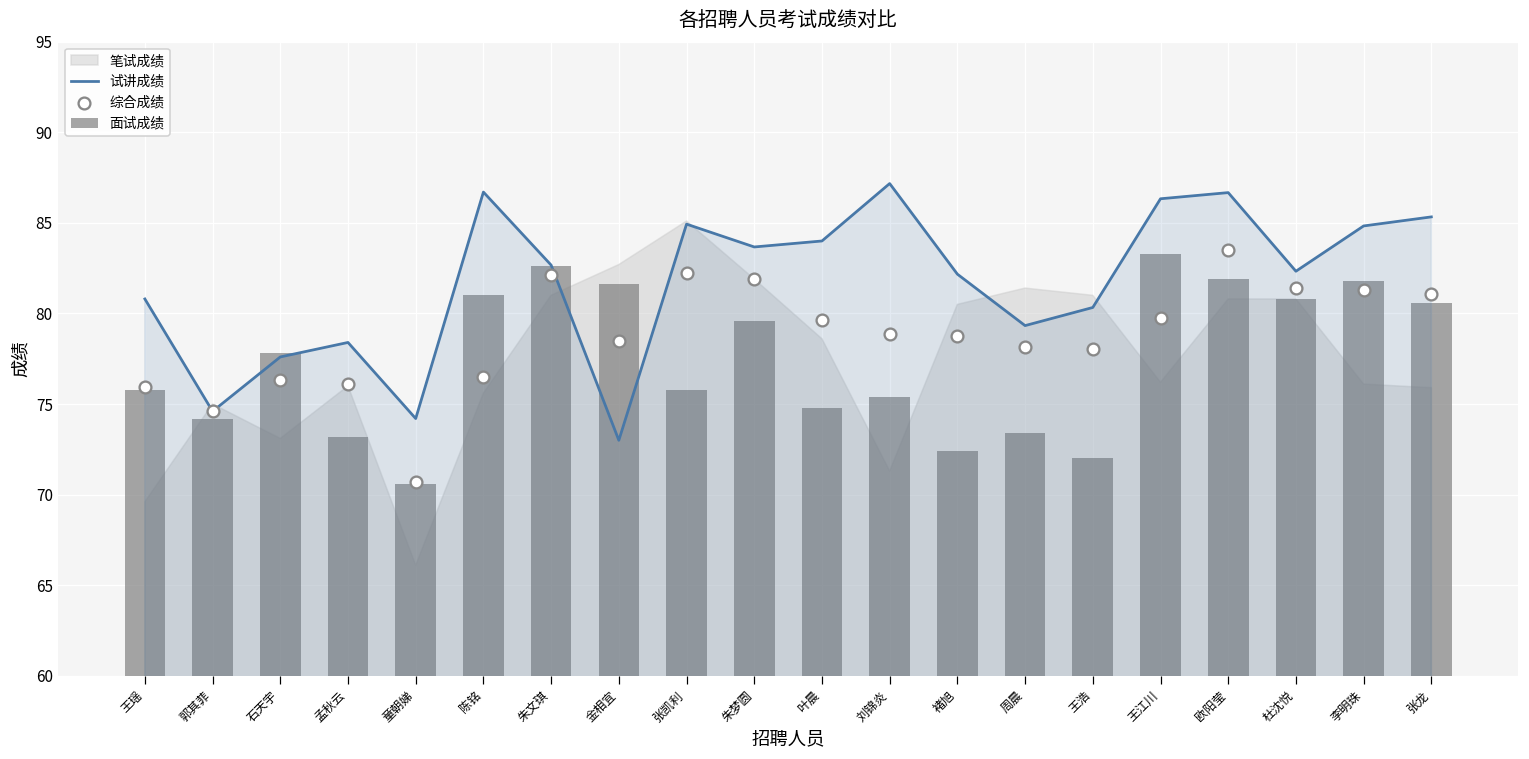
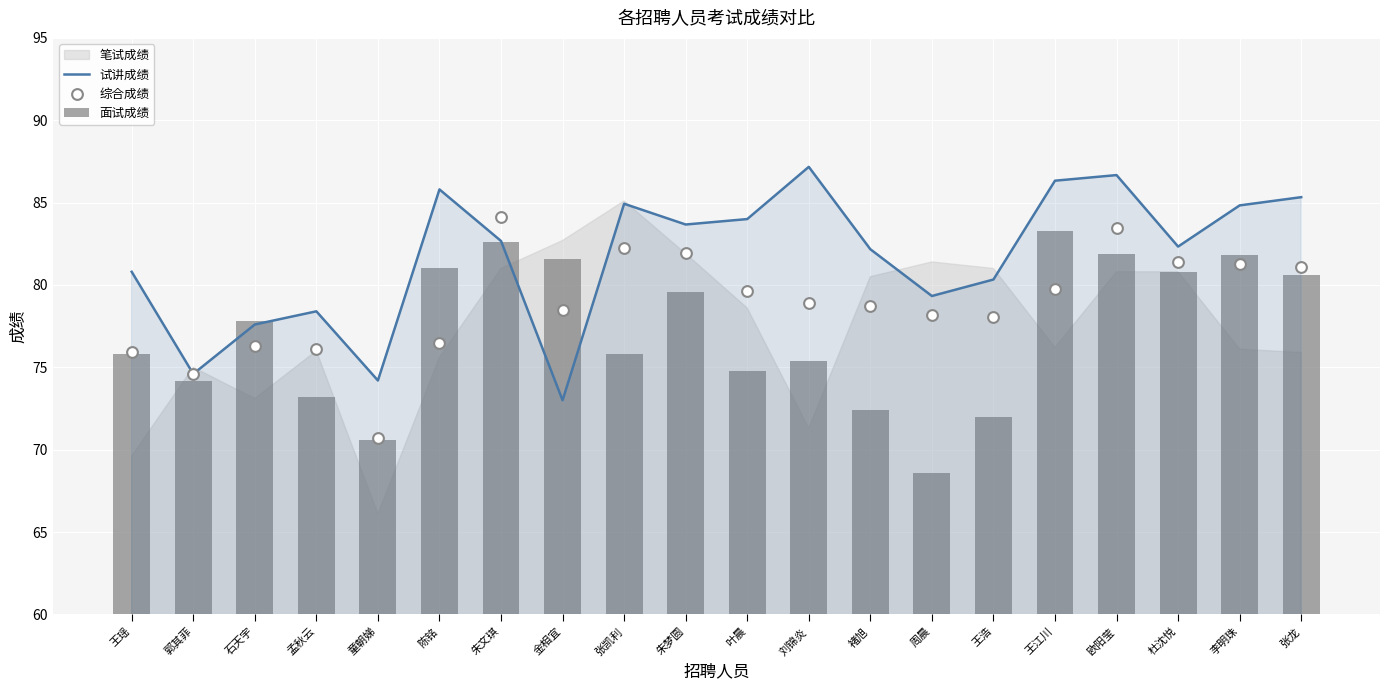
  {
    "试讲成绩": {
      "王瑶": 80.8,
      "石天宇": 77.6,
      "孟秋云": 78.4,
      "童朝娣": 74.2,
-     "陈铭": 86.7,
+     "陈铭": 85.8,
      "朱文琪": 82.7,
      "金相宜": 73.0,
      "张凯利": 84.9,
      "朱梦圆": 83.7,
      "叶晨": 84.0,
      "刘锦炎": 87.2,
      "褚旭": 82.2,
      "周晨": 79.3,
      "王浩": 80.3,
      "王江川": 86.3,
      "欧阳莹": 86.7,
      "杜沈悦": 82.3,
      "李明珠": 84.8,
      "张龙": 85.3
    },
    "面试成绩": {
      "王瑶": 75.8,
      "郭其菲": 74.2,
      "石天宇": 77.8,
      "孟秋云": 73.2,
      "童朝娣": 70.6,
      "陈铭": 81.0,
      "朱文琪": 82.6,
      "金相宜": 81.6,
      "张凯利": 75.8,
      "朱梦圆": 79.6,
      "叶晨": 74.8,
      "刘锦炎": 75.4,
      "褚旭": 72.4,
-     "周晨": 73.4,
+     "周晨": 68.6,
      "王浩": 72.0,
      "王江川": 83.3,
      "欧阳莹": 81.9,
      "杜沈悦": 80.8,
      "李明珠": 81.8,
      "张龙": 80.6
    },
    "笔试成绩": {
      "王瑶": 69.6,
      "郭其菲": 75.0,
      "石天宇": 73.1,
      "童朝娣": 66.1,
      "陈铭": 75.6,
      "朱文琪": 81.0,
      "金相宜": 82.7,
      "张凯利": 85.1,
      "叶晨": 78.6,
      "刘锦炎": 71.3,
      "褚旭": 80.5,
      "周晨": 81.4,
      "王浩": 81.0,
      "王江川": 76.2,
      "欧阳莹": 80.8,
      "杜沈悦": 80.8,
      "李明珠": 76.1,
      "张龙": 75.9
    },
    "综合成绩": {
-     "朱文琪": 82.2
+     "朱文琪": 84.1
    }
  }
